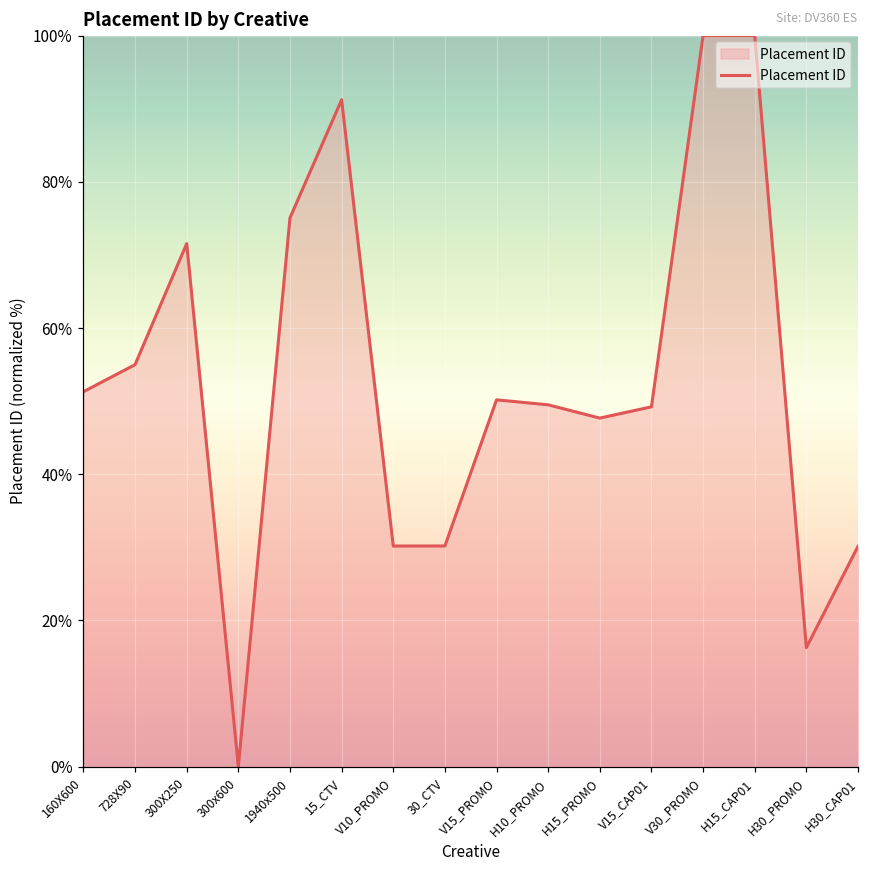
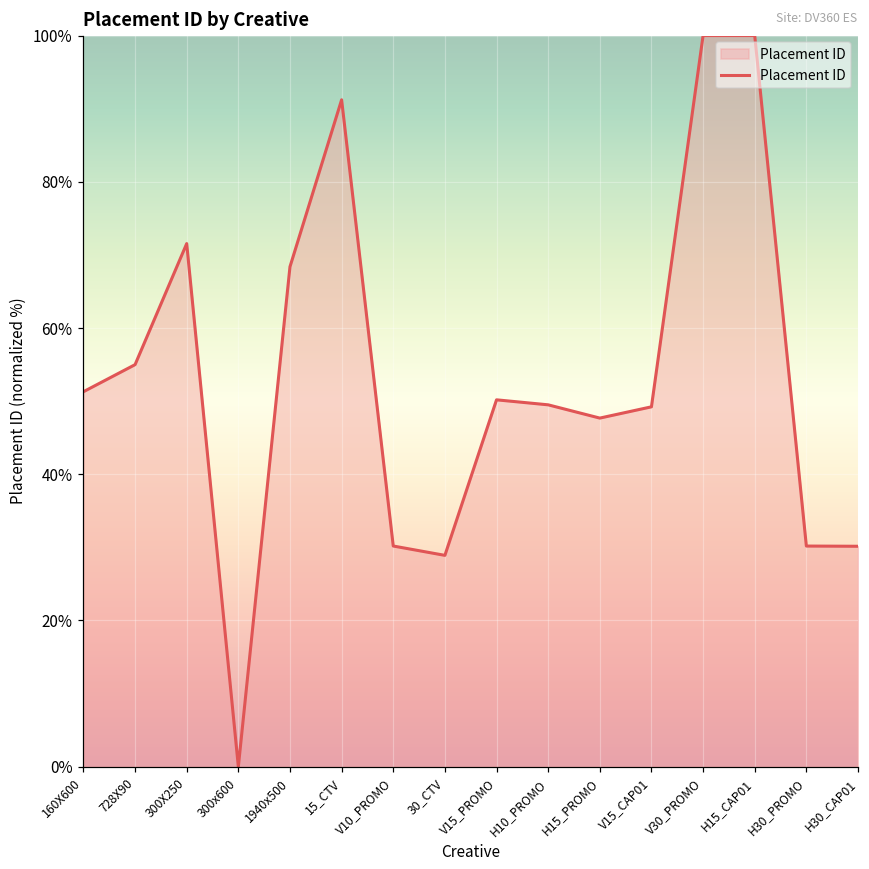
  {
    "160X600": "51%",
    "728X90": "55%",
    "300X250": "72%",
    "300x600": "0%",
-   "1940x500": "75%",
+   "1940x500": "68%",
    "15_CTV": "91%",
    "V10_PROMO": "30%",
-   "30_CTV": "30%",
+   "30_CTV": "29%",
    "V15_PROMO": "50%",
    "H10_PROMO": "49%",
    "H15_PROMO": "48%",
    "V15_CAP01": "49%",
    "V30_PROMO": "100%",
    "H15_CAP01": "100%",
-   "H30_PROMO": "16%",
+   "H30_PROMO": "30%",
    "H30_CAP01": "30%"
  }
